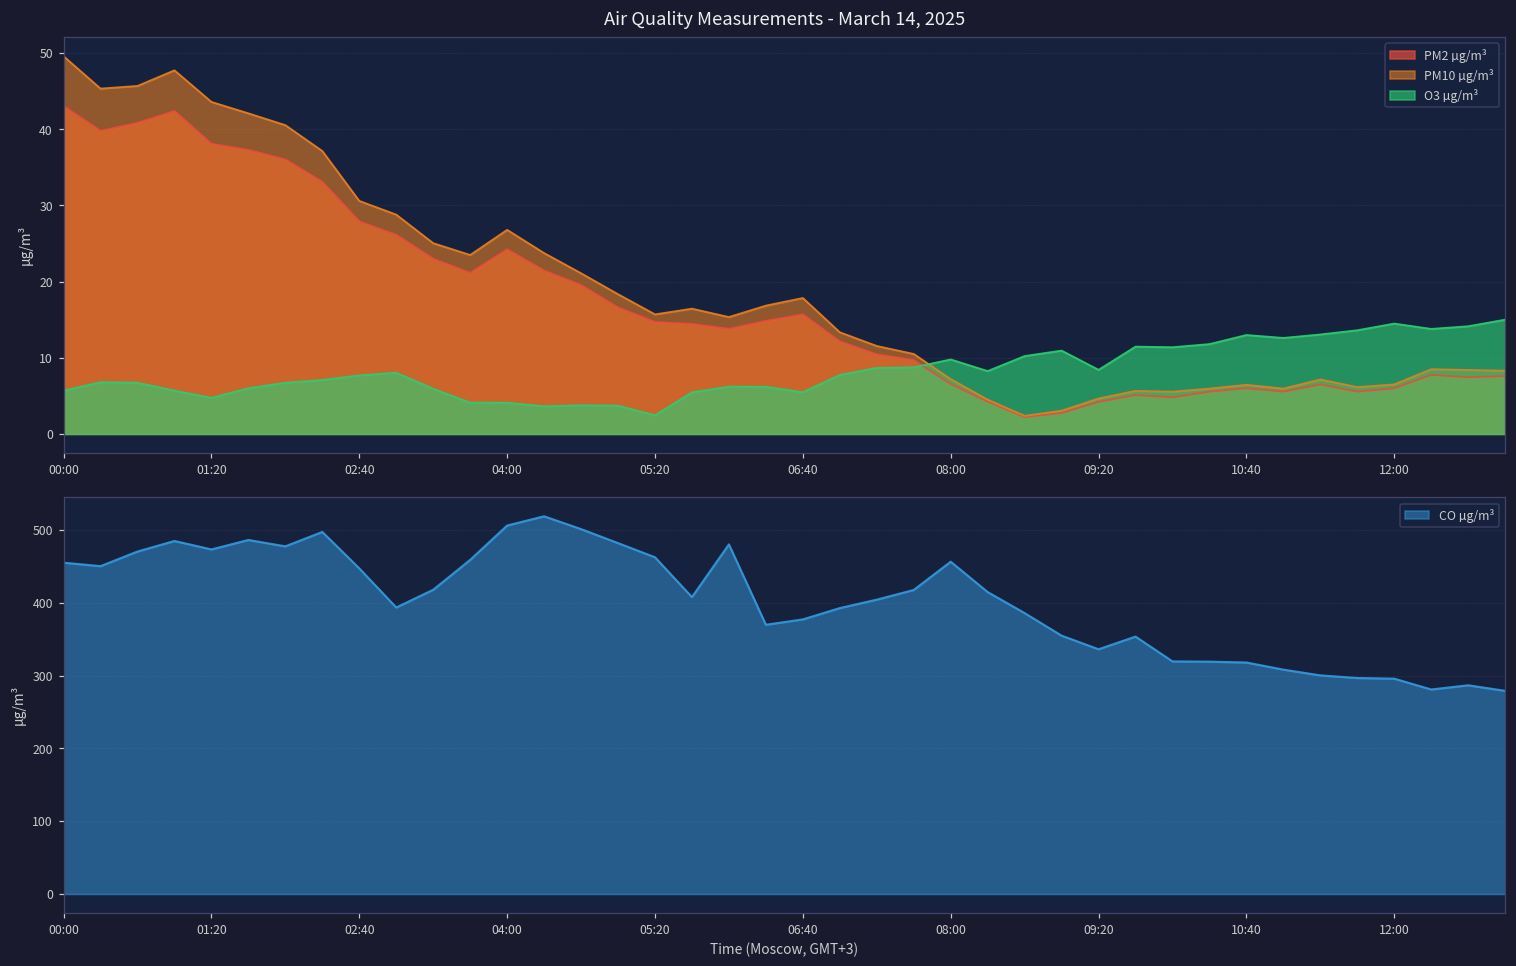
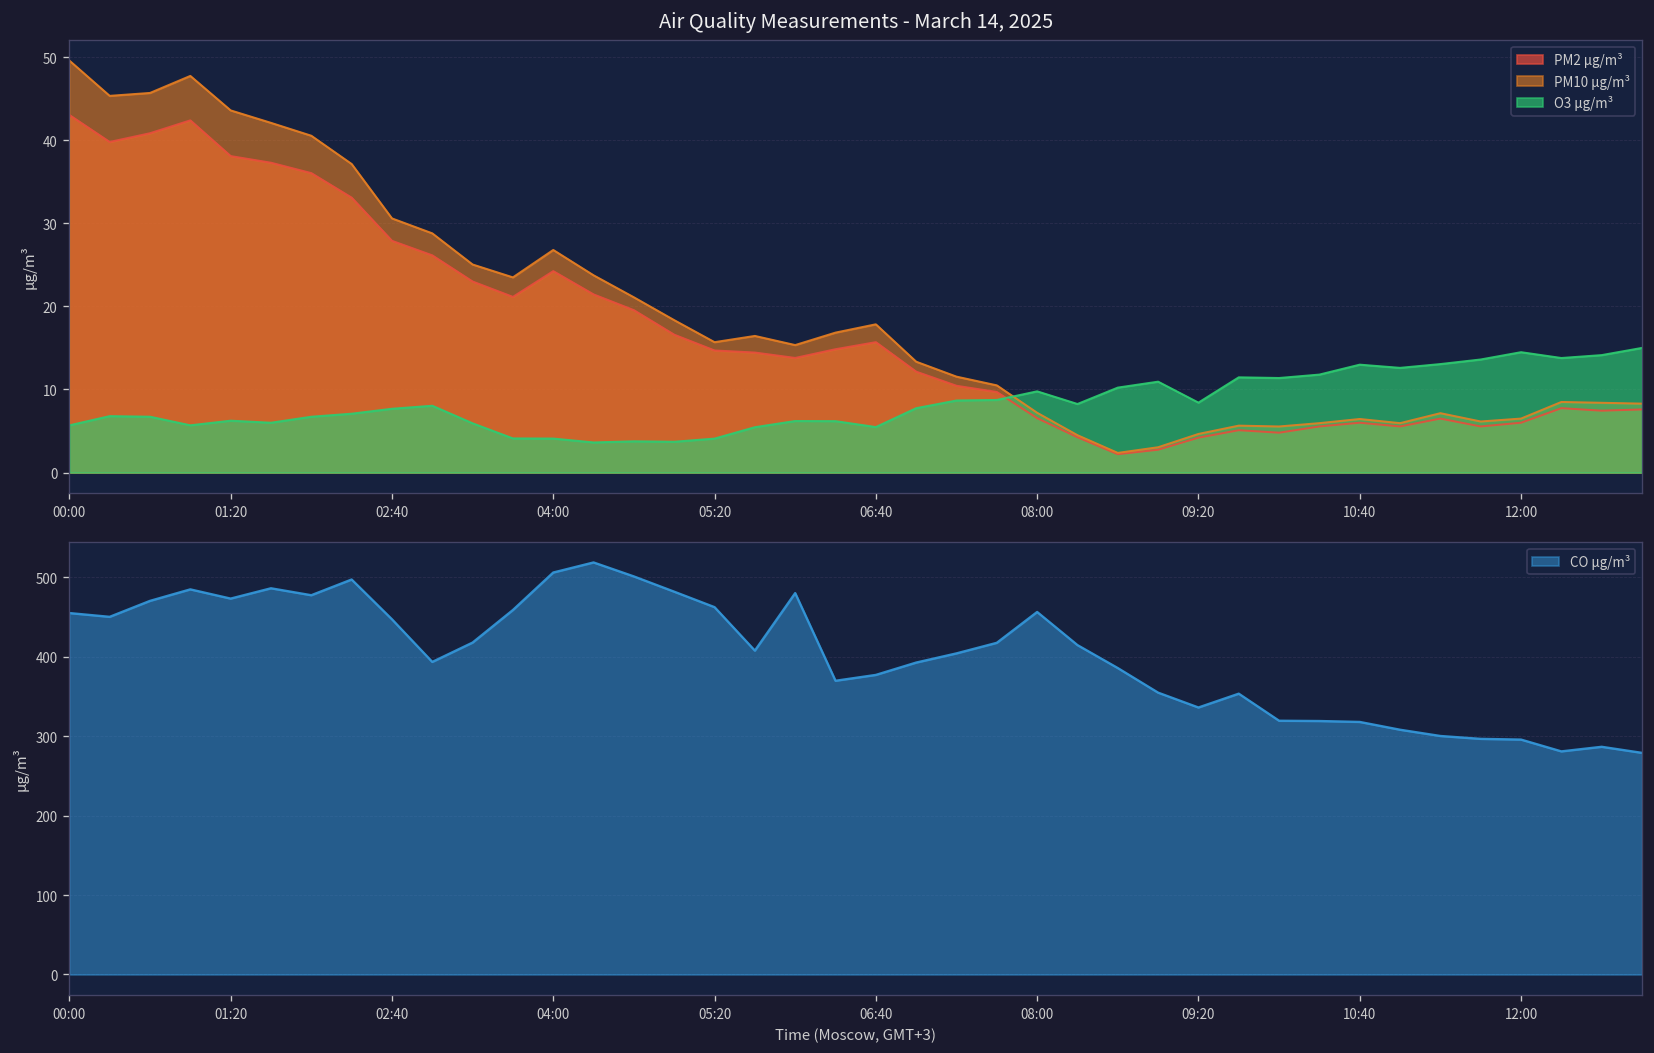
  {
    "Air Quality Measurements - March 14, 2025": {
      "O3 µg/m³": {
        "00:00": 6,
-       "01:20": 5,
+       "01:20": 6,
        "02:40": 8,
        "04:00": 4,
-       "05:20": 2,
+       "05:20": 4,
        "06:40": 5,
        "08:00": 10,
        "09:20": 8,
        "10:40": 13,
        "12:00": 14
      }
    }
  }
